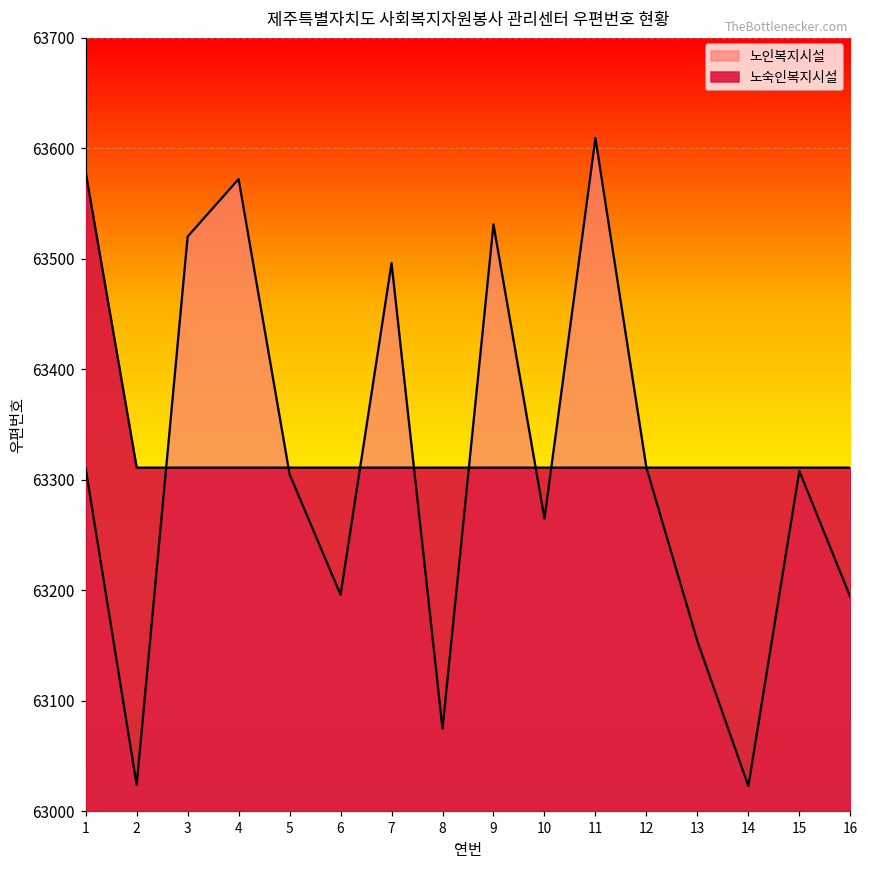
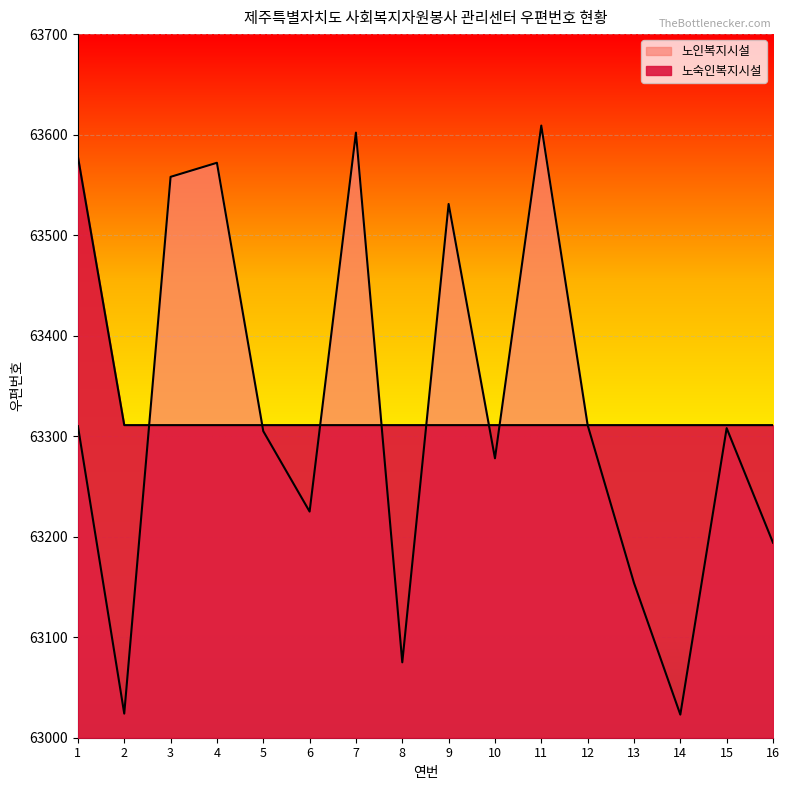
  {
    "노인복지시설": {
      "1": 63310,
      "2": 63024,
-     "3": 63520,
+     "3": 63558,
      "4": 63572,
      "5": 63305,
-     "6": 63196,
-     "7": 63496,
+     "6": 63225,
+     "7": 63602,
      "8": 63075,
      "9": 63531,
-     "10": 63265,
+     "10": 63278,
      "11": 63609,
      "13": 63154,
      "14": 63023,
      "15": 63308,
      "16": 63194
    },
    "노숙인복지시설": {
      "1": 63578,
      "2": 63311,
      "3": 63311,
      "4": 63311,
      "5": 63311,
      "6": 63311,
      "7": 63311,
      "8": 63311,
      "9": 63311,
      "10": 63311,
      "11": 63311,
      "13": 63311,
      "14": 63311,
      "15": 63311,
      "16": 63311
    }
  }
